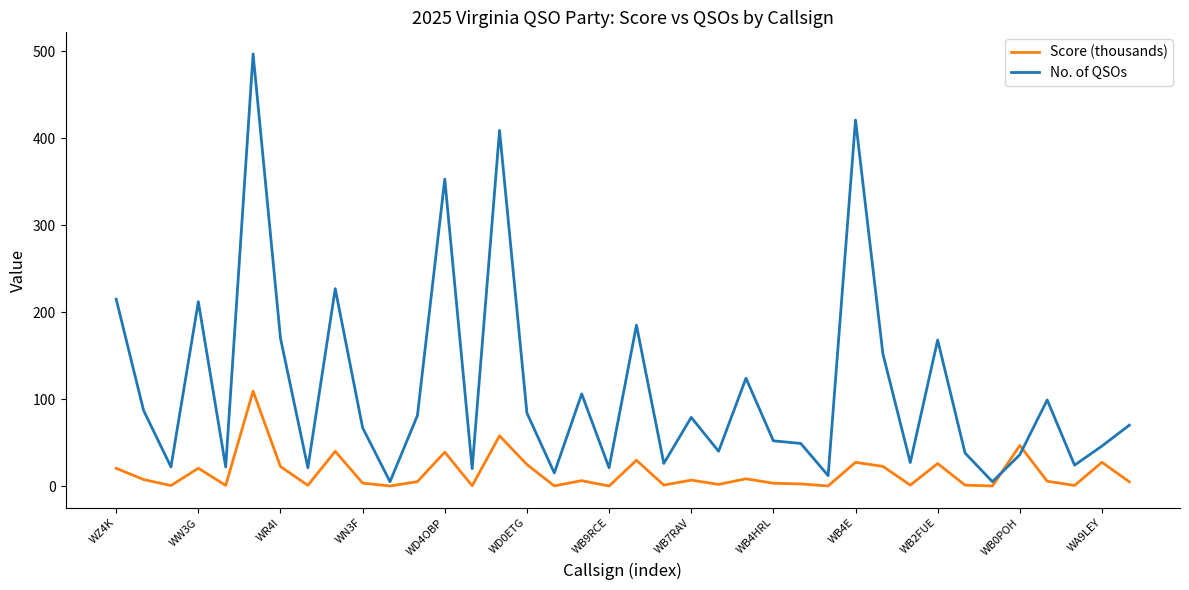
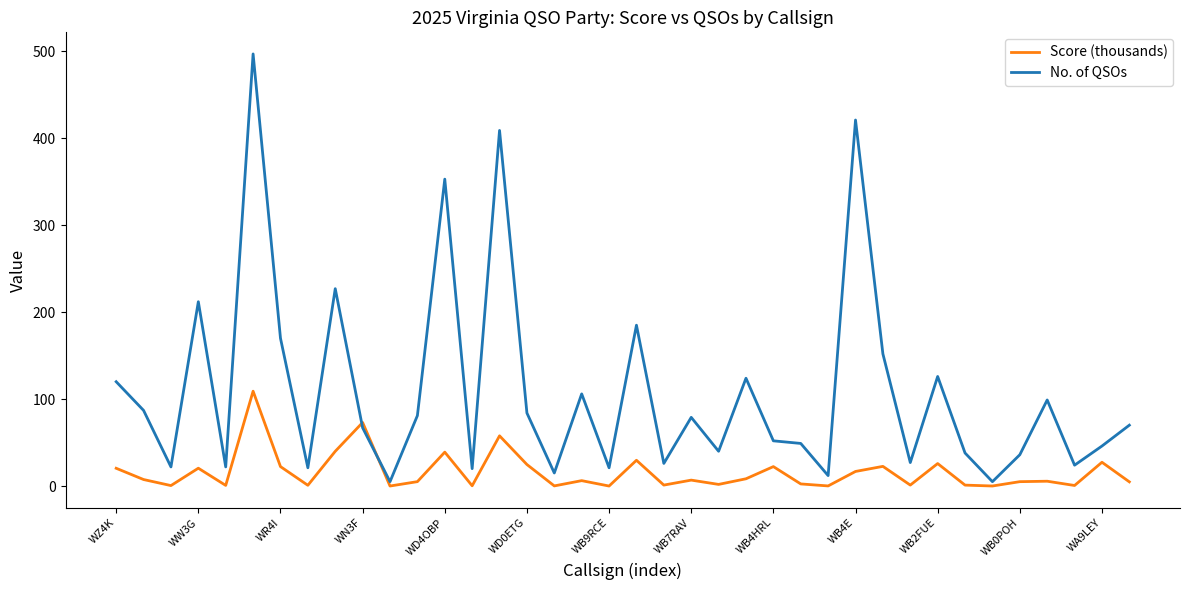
  {
    "Score (thousands)": {
      "WZ4K": 20,
      "WW3G": 20,
      "WR4I": 20,
-     "WN3F": 0,
+     "WN3F": 70,
      "WD4OBP": 40,
      "WD0ETG": 20,
      "WB9RCE": 0,
      "WB7RAV": 10,
-     "WB4HRL": 0,
-     "WB4E": 30,
+     "WB4HRL": 20,
+     "WB4E": 20,
      "WB2FUE": 30,
-     "WB0POH": 50,
+     "WB0POH": 10,
      "WA9LEY": 30
    },
    "No. of QSOs": {
-     "WZ4K": 220,
+     "WZ4K": 120,
      "WW3G": 210,
      "WR4I": 170,
      "WN3F": 70,
      "WD4OBP": 350,
      "WD0ETG": 80,
      "WB9RCE": 20,
      "WB7RAV": 80,
      "WB4HRL": 50,
      "WB4E": 420,
-     "WB2FUE": 170,
+     "WB2FUE": 130,
      "WB0POH": 40,
      "WA9LEY": 50
    }
  }
